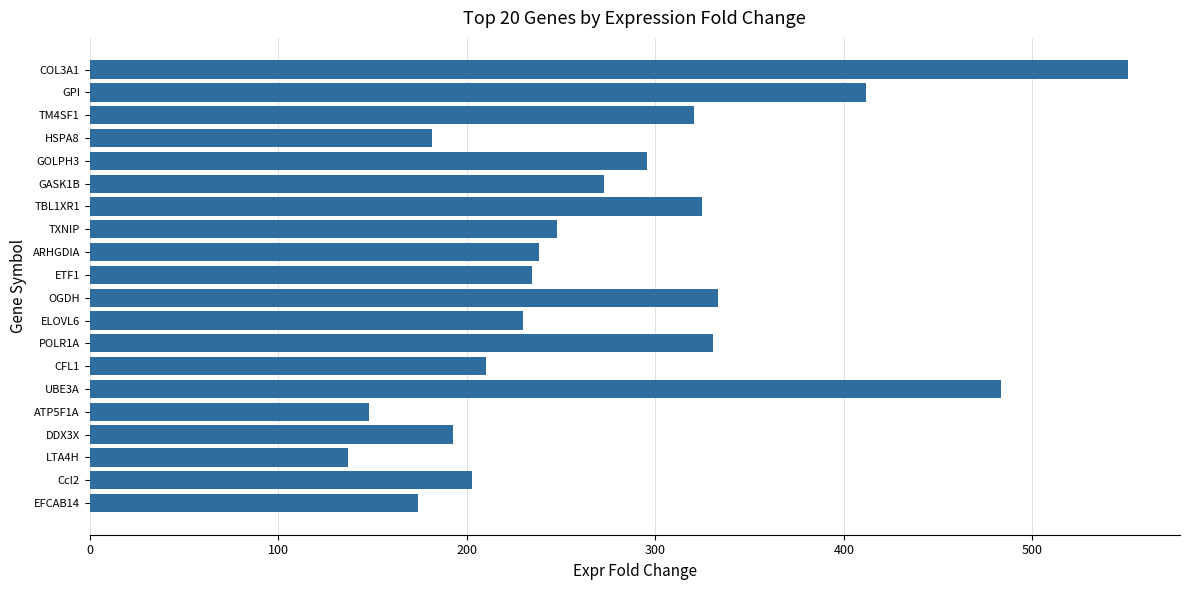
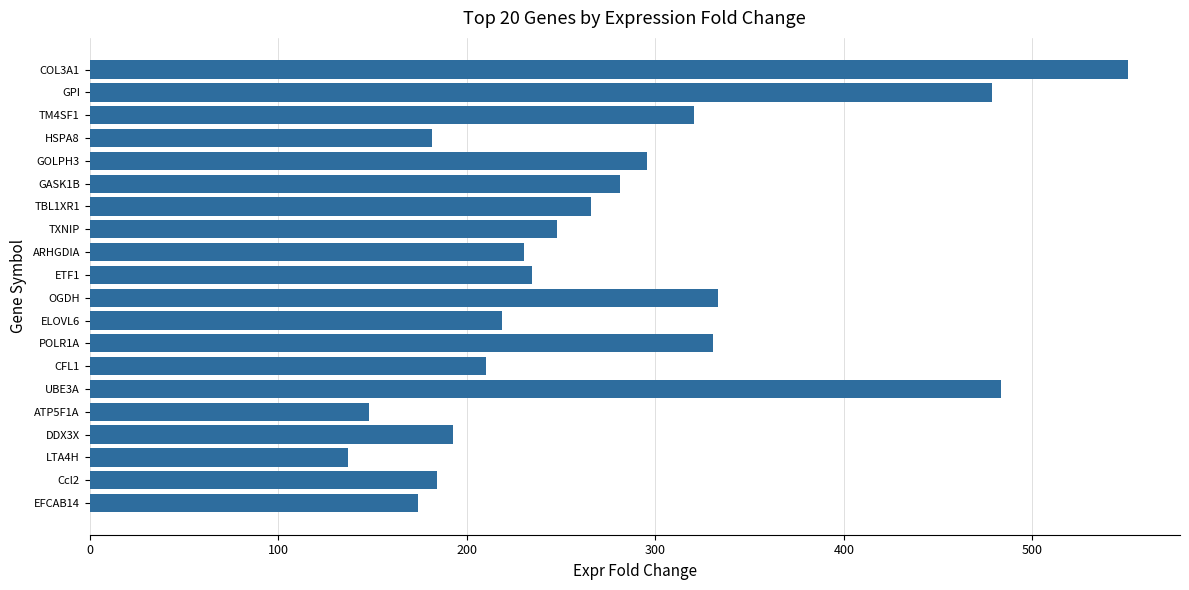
  {
    "COL3A1": 551,
-   "GPI": 412,
+   "GPI": 478,
    "TM4SF1": 321,
    "HSPA8": 181,
    "GOLPH3": 296,
-   "GASK1B": 273,
-   "TBL1XR1": 325,
+   "GASK1B": 281,
+   "TBL1XR1": 266,
    "TXNIP": 248,
-   "ARHGDIA": 238,
+   "ARHGDIA": 230,
    "ETF1": 235,
    "OGDH": 333,
-   "ELOVL6": 230,
+   "ELOVL6": 219,
    "POLR1A": 331,
    "CFL1": 210,
    "UBE3A": 484,
    "ATP5F1A": 148,
    "DDX3X": 193,
    "LTA4H": 137,
-   "Ccl2": 203,
+   "Ccl2": 184,
    "EFCAB14": 174
  }
